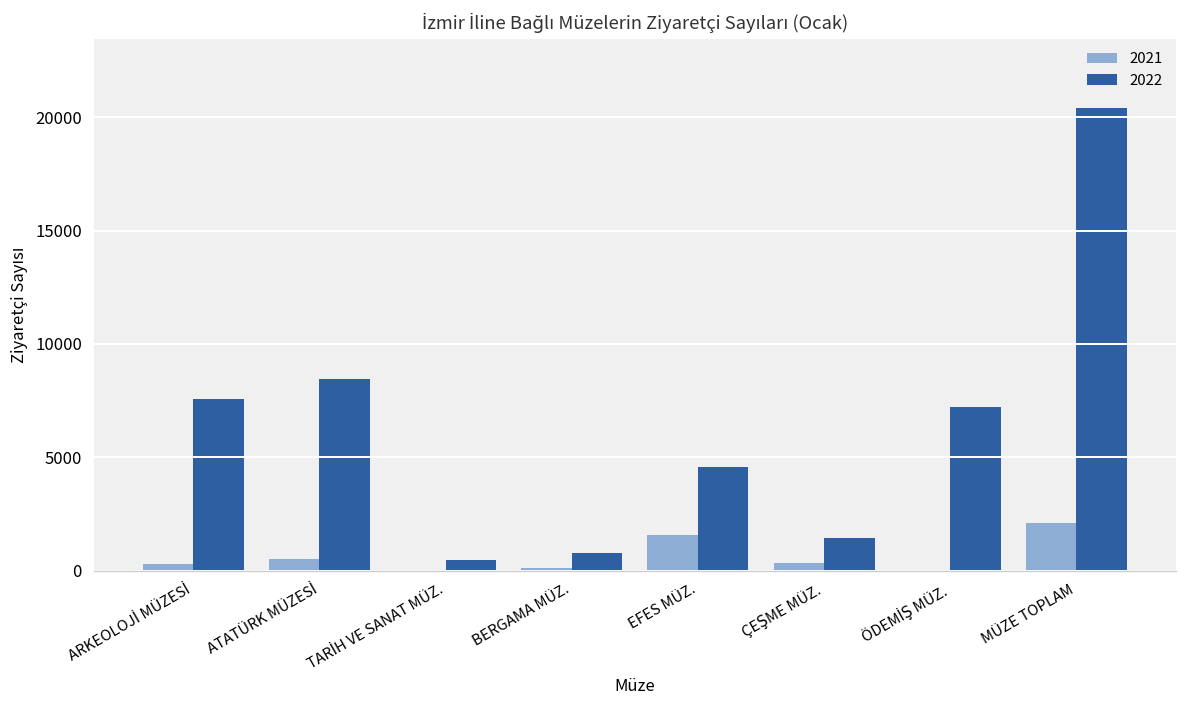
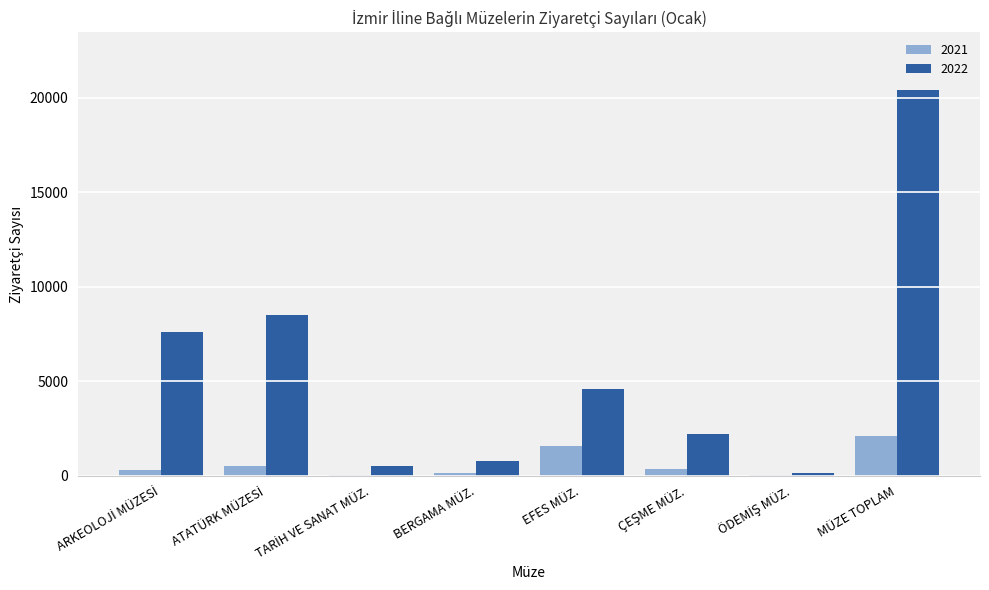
  {
    "2021": {
      "ARKEOLOJİ MÜZESİ": 300,
      "ATATÜRK MÜZESİ": 500,
      "EFES MÜZ.": 1600,
      "ÇEŞME MÜZ.": 400,
      "MÜZE TOPLAM": 2100
    },
    "2022": {
      "ARKEOLOJİ MÜZESİ": 7600,
      "ATATÜRK MÜZESİ": 8500,
      "TARİH VE SANAT MÜZ.": 500,
      "BERGAMA MÜZ.": 800,
      "EFES MÜZ.": 4600,
-     "ÇEŞME MÜZ.": 1400,
-     "ÖDEMİŞ MÜZ.": 7200,
+     "ÇEŞME MÜZ.": 2200,
+     "ÖDEMİŞ MÜZ.": 100,
      "MÜZE TOPLAM": 20400
    }
  }
